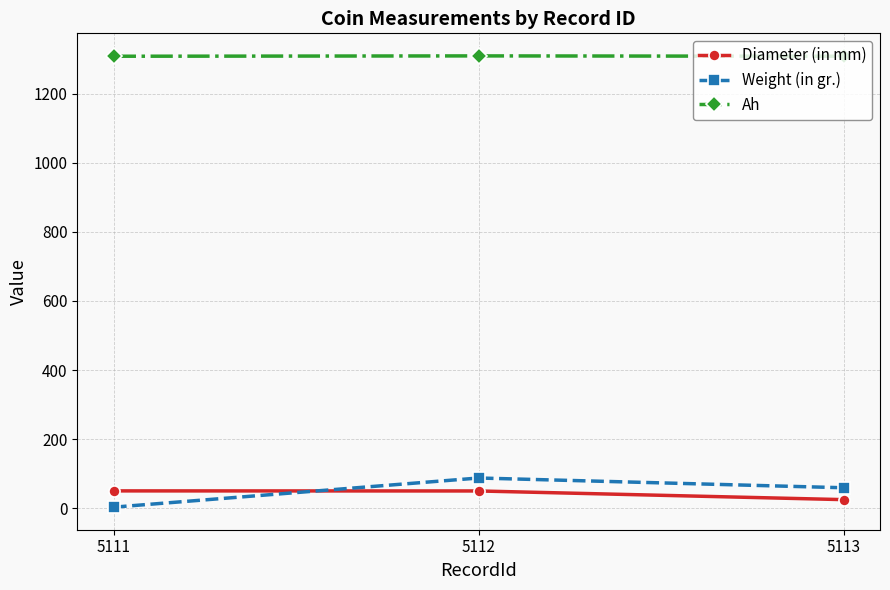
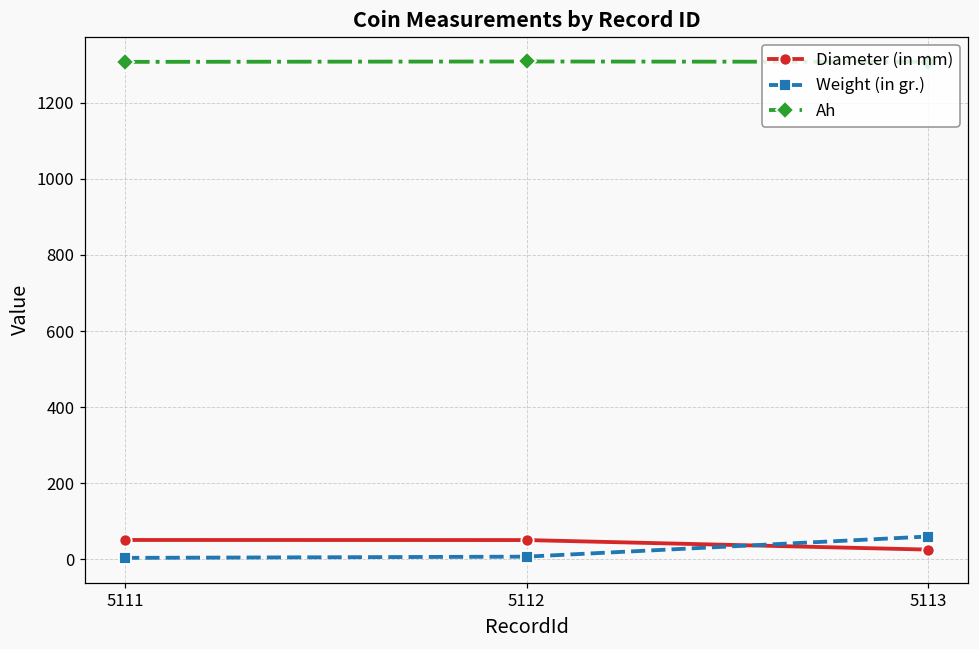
  {
    "Diameter (in mm)": {
      "5111": 50,
      "5112": 50,
      "5113": 30
    },
    "Weight (in gr.)": {
      "5111": 0,
-     "5112": 90,
+     "5112": 10,
      "5113": 60
    },
    "Ah": {
      "5111": 1310,
      "5112": 1310
    }
  }
